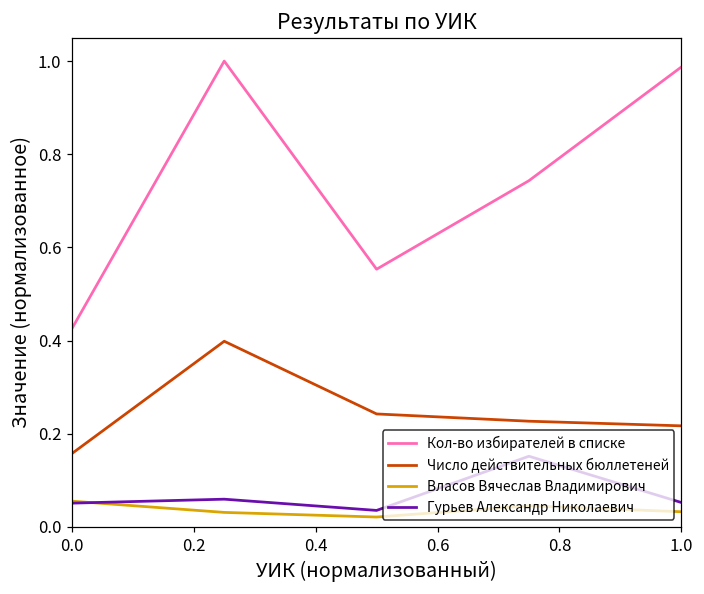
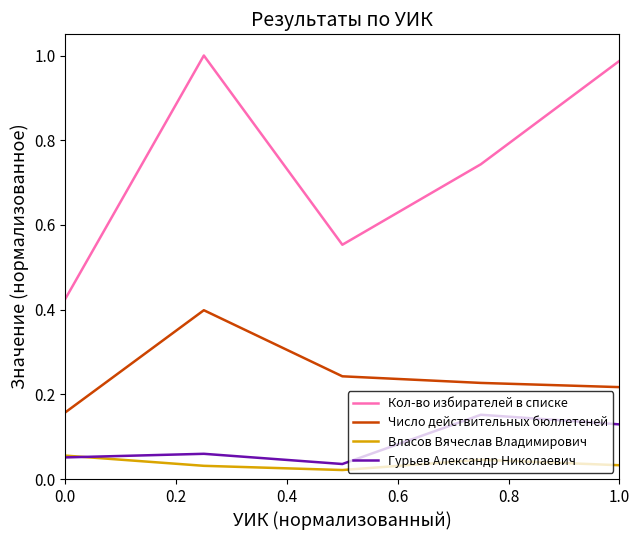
  {
    "Кол-во избирателей в списке": {
      "0.0": 0.43,
      "1.0": 0.99
    },
    "Число действительных бюллетеней": {
      "0.0": 0.16,
      "1.0": 0.22
    },
    "Власов Вячеслав Владимирович": {
      "1.0": 0.03
    },
    "Гурьев Александр Николаевич": {
-     "1.0": 0.05
+     "1.0": 0.13
    }
  }
